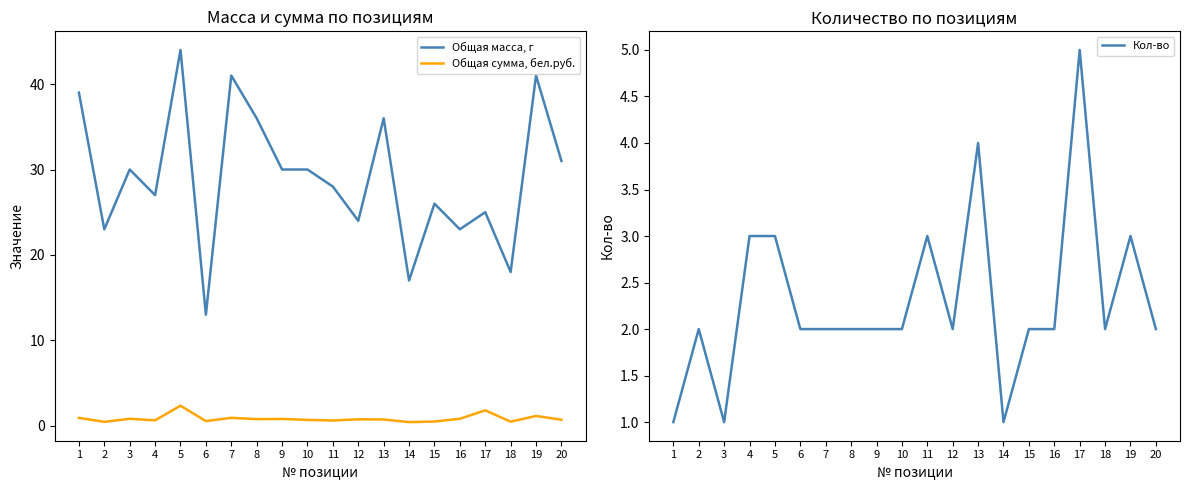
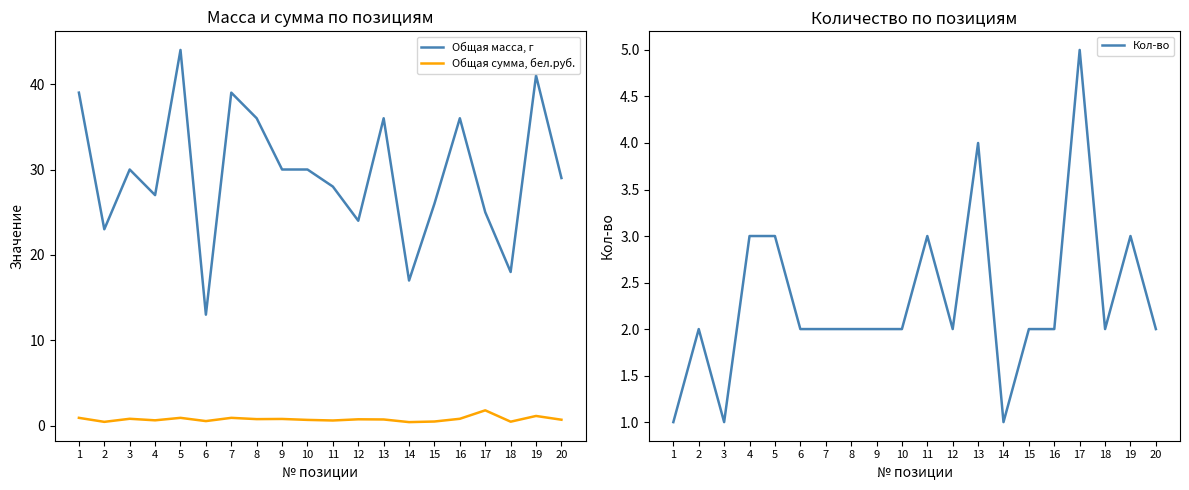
  {
    "Масса и сумма по позициям": {
      "Общая масса, г": {
        "1": 39,
        "2": 23,
        "3": 30,
        "4": 27,
        "5": 44,
        "6": 13,
-       "7": 41,
+       "7": 39,
        "8": 36,
        "9": 30,
        "10": 30,
        "11": 28,
        "12": 24,
        "13": 36,
        "14": 17,
        "15": 26,
-       "16": 23,
+       "16": 36,
        "17": 25,
        "18": 18,
        "19": 41,
-       "20": 31
+       "20": 29
      },
      "Общая сумма, бел.руб.": {
        "1": 1,
        "2": 0,
        "3": 1,
        "4": 1,
-       "5": 2,
+       "5": 1,
        "6": 1,
        "7": 1,
        "8": 1,
        "9": 1,
        "10": 1,
        "11": 1,
        "12": 1,
        "13": 1,
        "14": 0,
        "15": 0,
        "16": 1,
        "17": 2,
        "18": 0,
        "19": 1,
        "20": 1
      }
    },
    "Количество по позициям": {
      "1": 1.0,
      "2": 2.0,
      "3": 1.0,
      "4": 3.0,
      "5": 3.0,
      "6": 2.0,
      "7": 2.0,
      "8": 2.0,
      "9": 2.0,
      "10": 2.0,
      "11": 3.0,
      "12": 2.0,
      "13": 4.0,
      "14": 1.0,
      "15": 2.0,
      "16": 2.0,
      "17": 5.0,
      "18": 2.0,
      "19": 3.0,
      "20": 2.0
    }
  }
